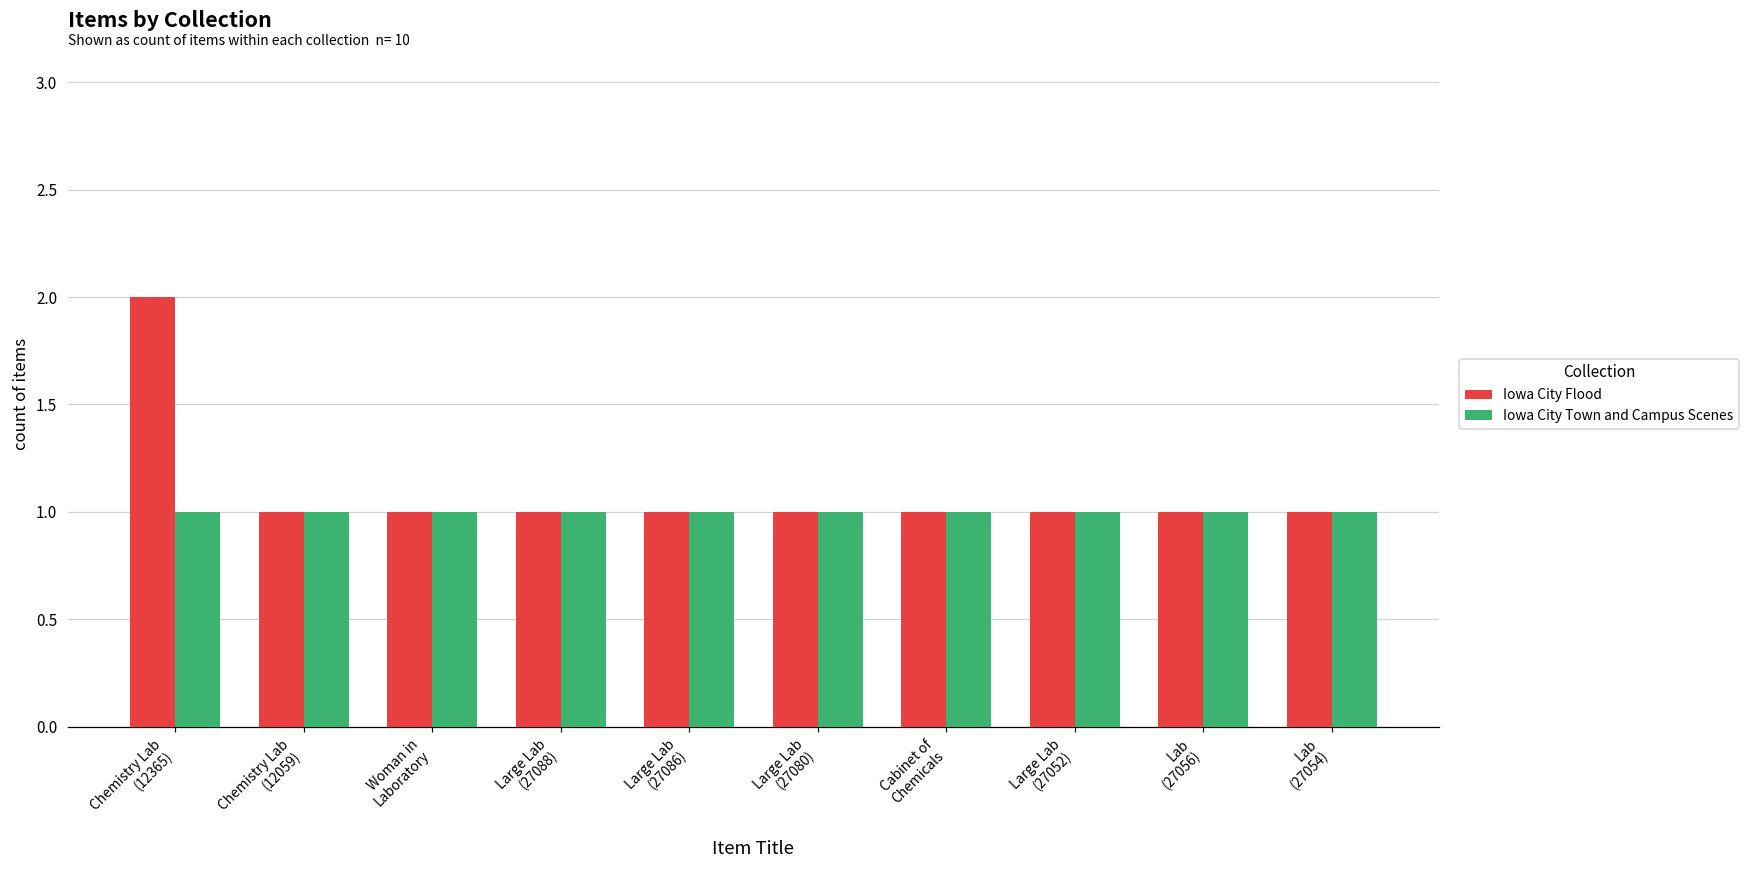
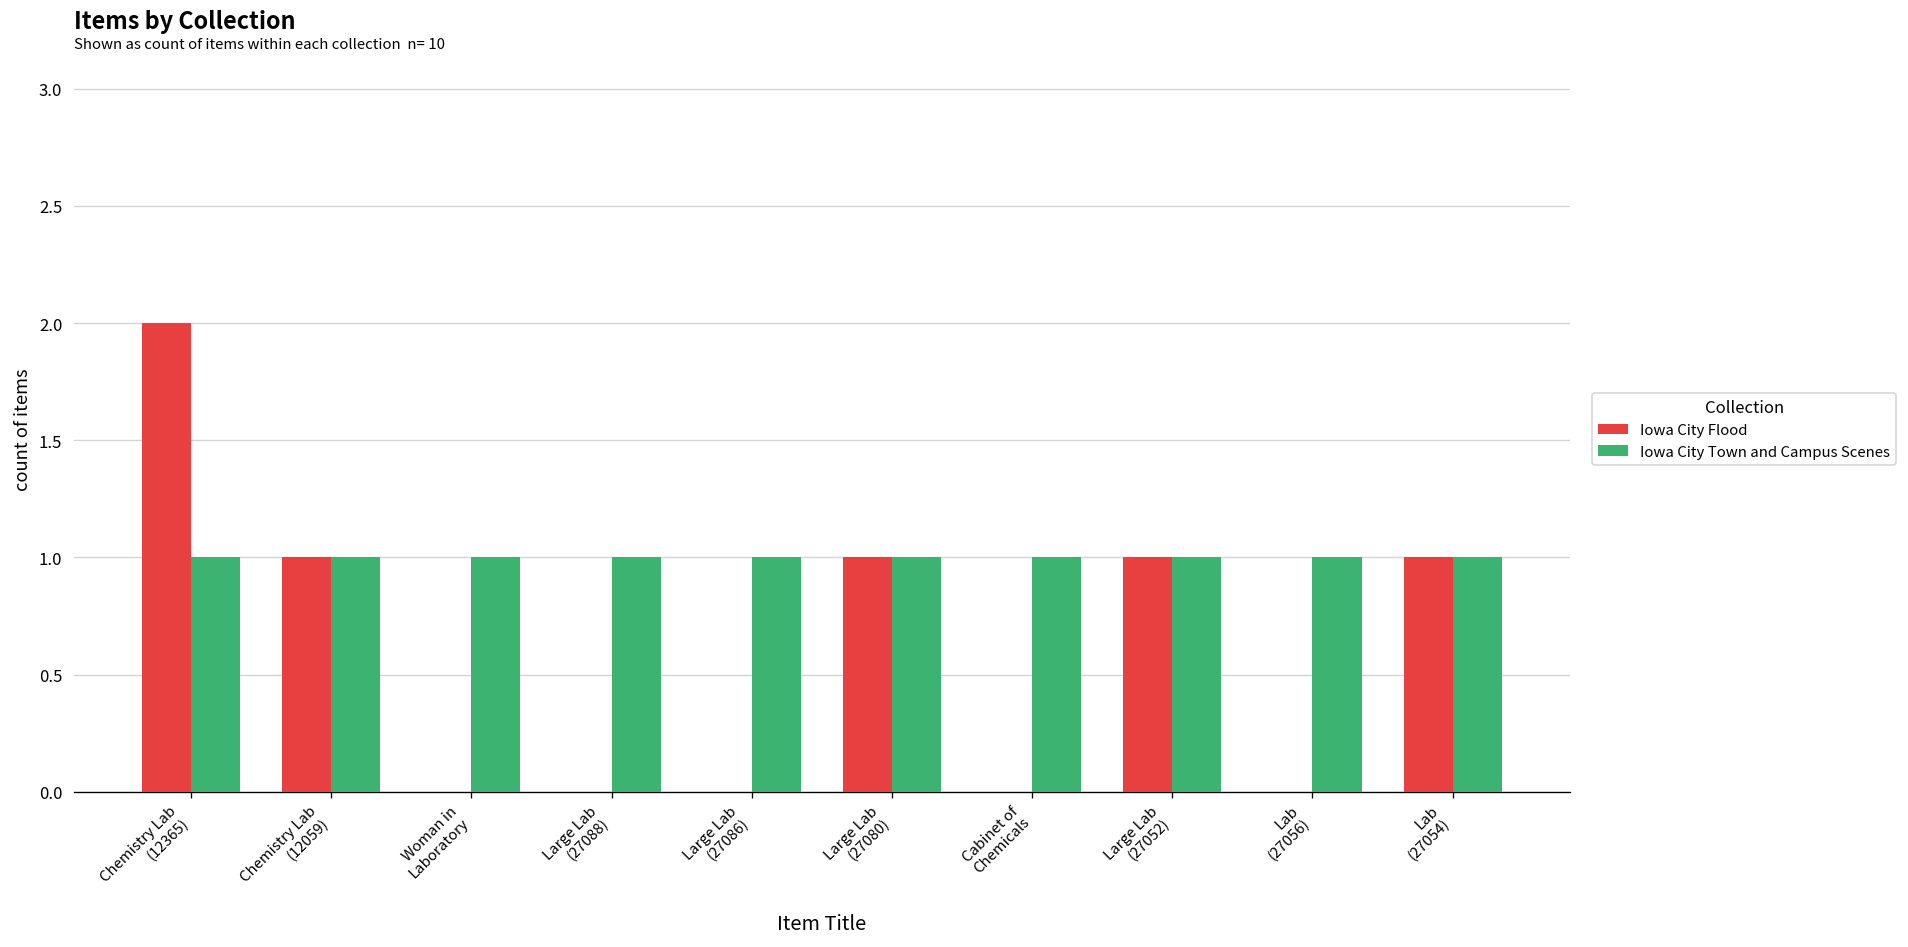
  {
    "Iowa City Flood": {
      "Chemistry Lab (12365)": 2,
      "Chemistry Lab (12059)": 1,
-     "Woman in Laboratory": 1,
-     "Large Lab (27088)": 1,
-     "Large Lab (27086)": 1,
+     "Woman in Laboratory": 0,
+     "Large Lab (27088)": 0,
+     "Large Lab (27086)": 0,
      "Large Lab (27080)": 1,
-     "Cabinet of Chemicals": 1,
+     "Cabinet of Chemicals": 0,
      "Large Lab (27052)": 1,
-     "Lab (27056)": 1,
+     "Lab (27056)": 0,
      "Lab (27054)": 1
    },
    "Iowa City Town and Campus Scenes": {
      "Chemistry Lab (12365)": 1,
      "Chemistry Lab (12059)": 1,
      "Woman in Laboratory": 1,
      "Large Lab (27088)": 1,
      "Large Lab (27086)": 1,
      "Large Lab (27080)": 1,
      "Cabinet of Chemicals": 1,
      "Large Lab (27052)": 1,
      "Lab (27056)": 1,
      "Lab (27054)": 1
    }
  }
